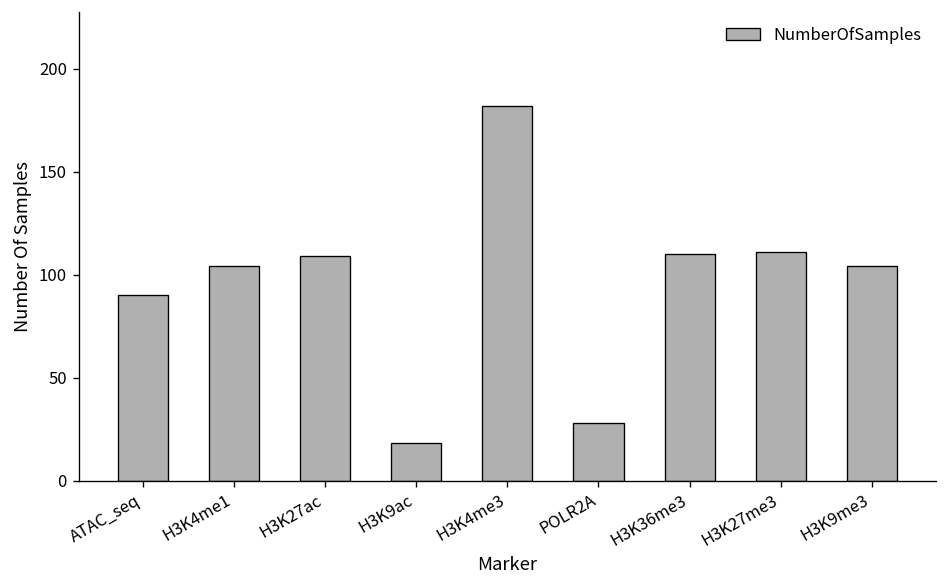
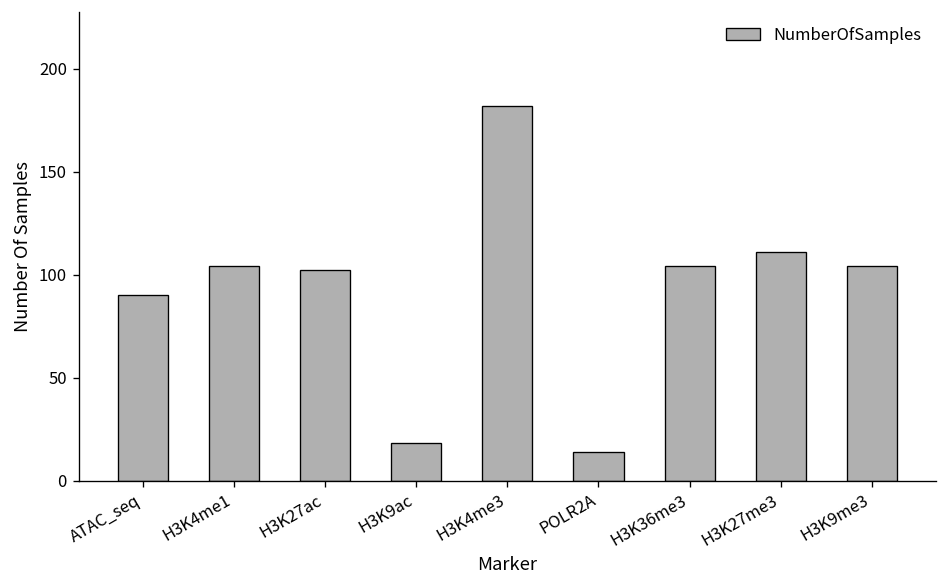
  {
    "ATAC_seq": 90,
    "H3K4me1": 104,
-   "H3K27ac": 109,
+   "H3K27ac": 102,
    "H3K9ac": 18,
    "H3K4me3": 182,
-   "POLR2A": 28,
-   "H3K36me3": 110,
+   "POLR2A": 14,
+   "H3K36me3": 104,
    "H3K27me3": 111,
    "H3K9me3": 104
  }
